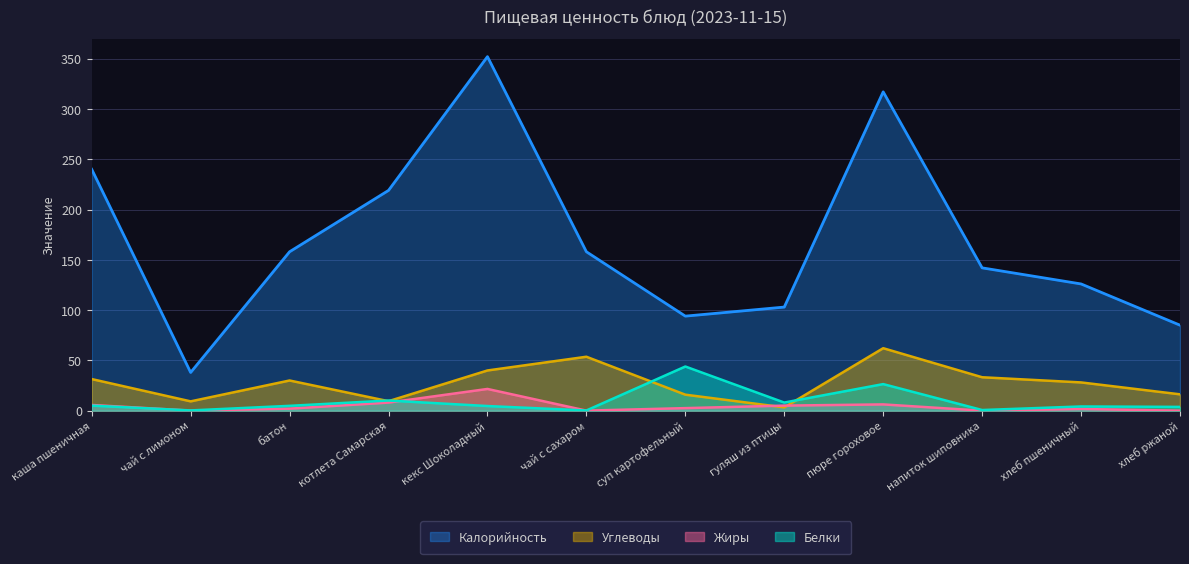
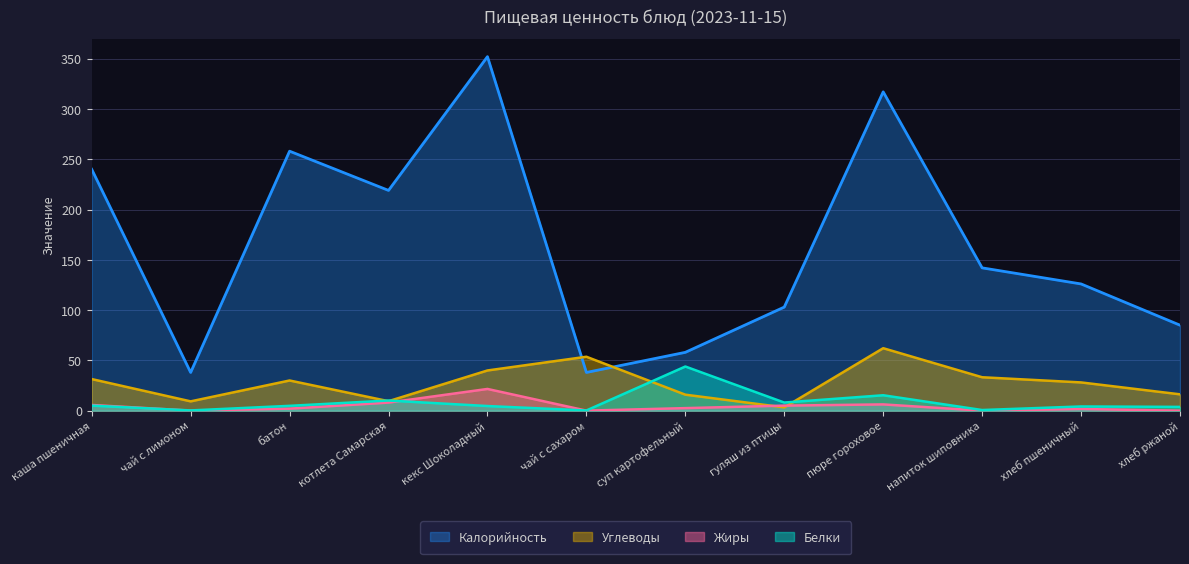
  {
    "Калорийность": {
      "каша пшеничная": 240,
      "чай с лимоном": 38,
-     "батон": 158,
+     "батон": 258,
      "котлета Самарская": 219,
      "кекс Шоколадный": 352,
-     "чай с сахаром": 158,
-     "суп картофельный": 94,
+     "чай с сахаром": 38,
+     "суп картофельный": 58,
      "гуляш из птицы": 103,
      "пюре гороховое": 317,
      "напиток шиповника": 142,
      "хлеб пшеничный": 126,
      "хлеб ржаной": 85
    },
    "Углеводы": {
      "каша пшеничная": 31,
      "чай с лимоном": 9,
      "батон": 30,
      "кекс Шоколадный": 40,
      "чай с сахаром": 54,
      "суп картофельный": 16,
      "пюре гороховое": 62,
      "напиток шиповника": 33,
      "хлеб пшеничный": 28,
      "хлеб ржаной": 16
    },
    "Жиры": {
      "батон": 2,
      "кекс Шоколадный": 22,
      "суп картофельный": 3,
      "пюре гороховое": 6,
      "хлеб ржаной": 0
    },
    "Белки": {
      "батон": 5,
      "кекс Шоколадный": 5,
      "суп картофельный": 44,
      "гуляш из птицы": 8,
-     "пюре гороховое": 26,
+     "пюре гороховое": 15,
      "хлеб ржаной": 4
    }
  }
